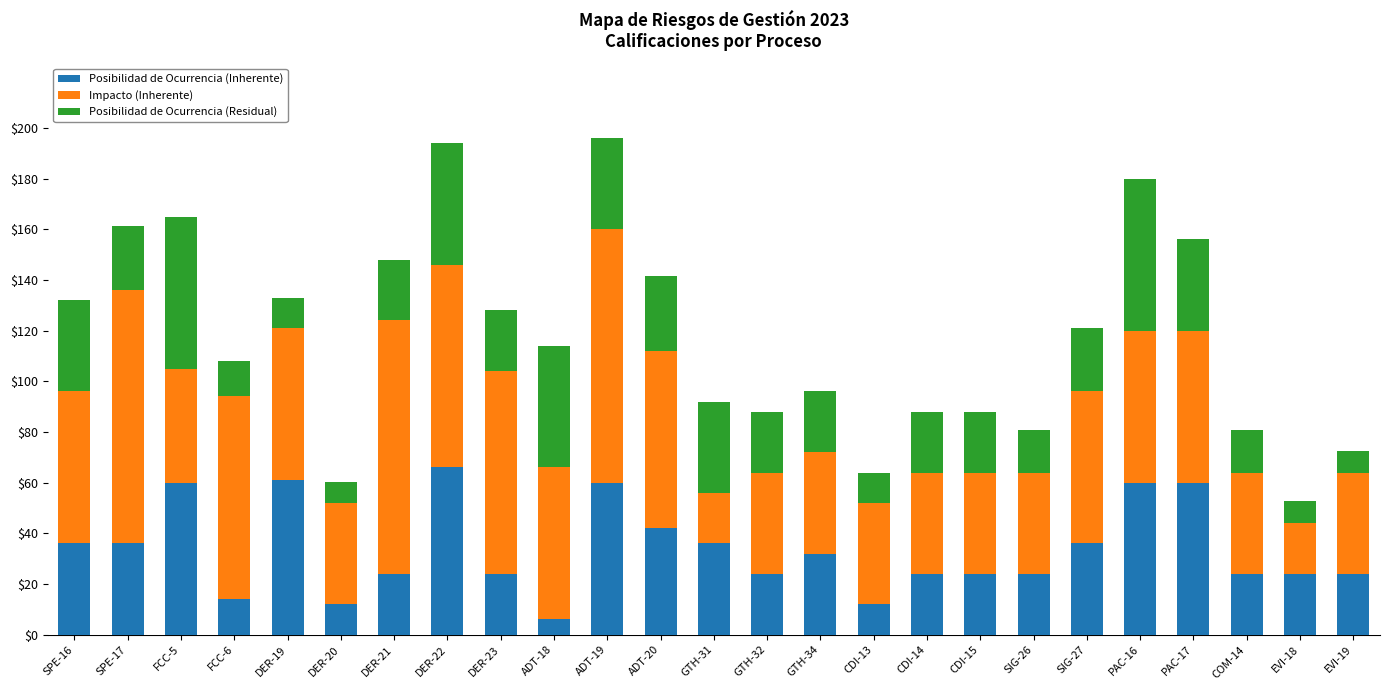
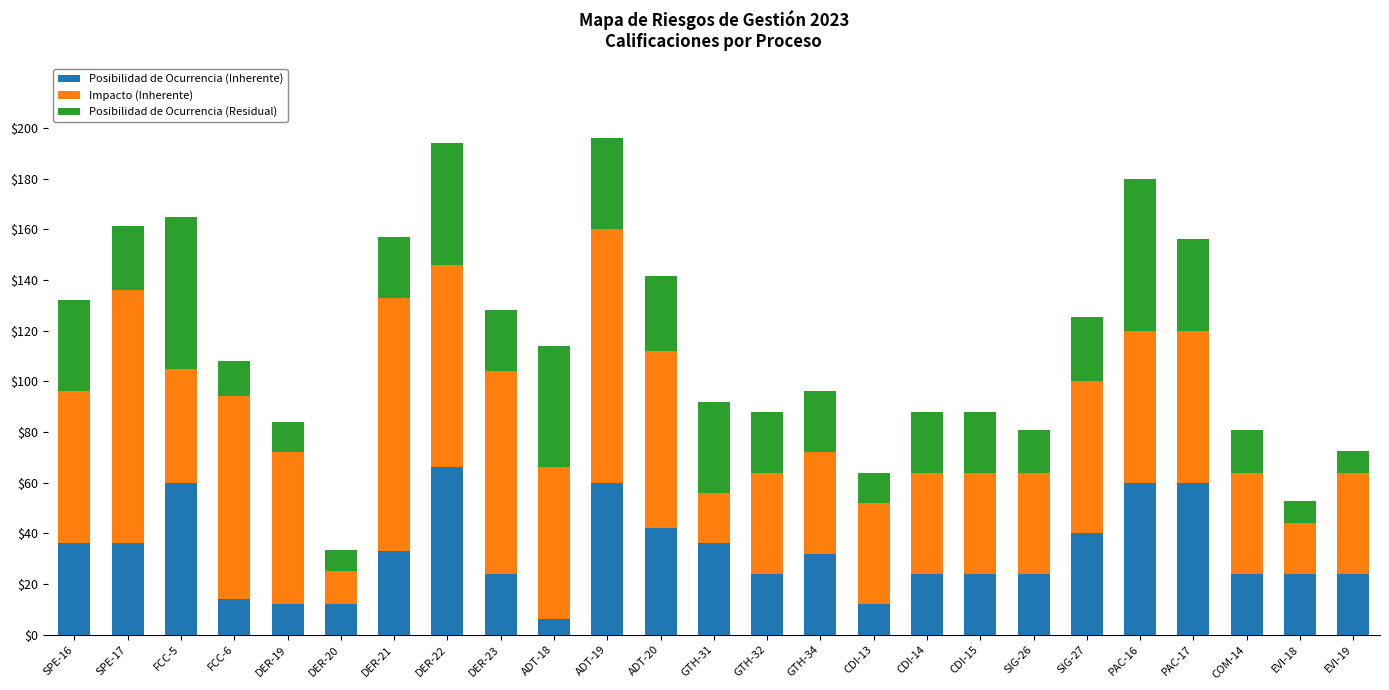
  {
    "Posibilidad de Ocurrencia (Inherente)": {
      "SPE-16": "$36",
      "SPE-17": "$36",
      "FCC-5": "$60",
      "FCC-6": "$14",
-     "DER-19": "$61",
+     "DER-19": "$12",
      "DER-20": "$12",
-     "DER-21": "$24",
+     "DER-21": "$33",
      "DER-22": "$66",
      "DER-23": "$24",
      "ADT-18": "$6",
      "ADT-19": "$60",
      "ADT-20": "$42",
      "GTH-31": "$36",
      "GTH-32": "$24",
      "GTH-34": "$32",
      "CDI-13": "$12",
      "CDI-14": "$24",
      "CDI-15": "$24",
      "SIG-26": "$24",
-     "SIG-27": "$36",
+     "SIG-27": "$40",
      "PAC-16": "$60",
      "PAC-17": "$60",
      "COM-14": "$24",
      "EVI-18": "$24",
      "EVI-19": "$24"
    },
    "Impacto (Inherente)": {
      "SPE-16": "$60",
      "SPE-17": "$100",
      "FCC-5": "$45",
      "FCC-6": "$80",
      "DER-19": "$60",
-     "DER-20": "$40",
+     "DER-20": "$13",
      "DER-21": "$100",
      "DER-22": "$80",
      "DER-23": "$80",
      "ADT-18": "$60",
      "ADT-19": "$100",
      "ADT-20": "$70",
      "GTH-31": "$20",
      "GTH-32": "$40",
      "GTH-34": "$40",
      "CDI-13": "$40",
      "CDI-14": "$40",
      "CDI-15": "$40",
      "SIG-26": "$40",
      "SIG-27": "$60",
      "PAC-16": "$60",
      "PAC-17": "$60",
      "COM-14": "$40",
      "EVI-18": "$20",
      "EVI-19": "$40"
    },
    "Posibilidad de Ocurrencia (Residual)": {
      "SPE-16": "$36",
      "SPE-17": "$25",
      "FCC-5": "$60",
      "FCC-6": "$14",
      "DER-19": "$12",
      "DER-20": "$8",
      "DER-21": "$24",
      "DER-22": "$48",
      "DER-23": "$24",
      "ADT-18": "$48",
      "ADT-19": "$36",
      "ADT-20": "$29",
      "GTH-31": "$36",
      "GTH-32": "$24",
      "GTH-34": "$24",
      "CDI-13": "$12",
      "CDI-14": "$24",
      "CDI-15": "$24",
      "SIG-26": "$17",
      "SIG-27": "$25",
      "PAC-16": "$60",
      "PAC-17": "$36",
      "COM-14": "$17",
      "EVI-18": "$9",
      "EVI-19": "$9"
    }
  }
